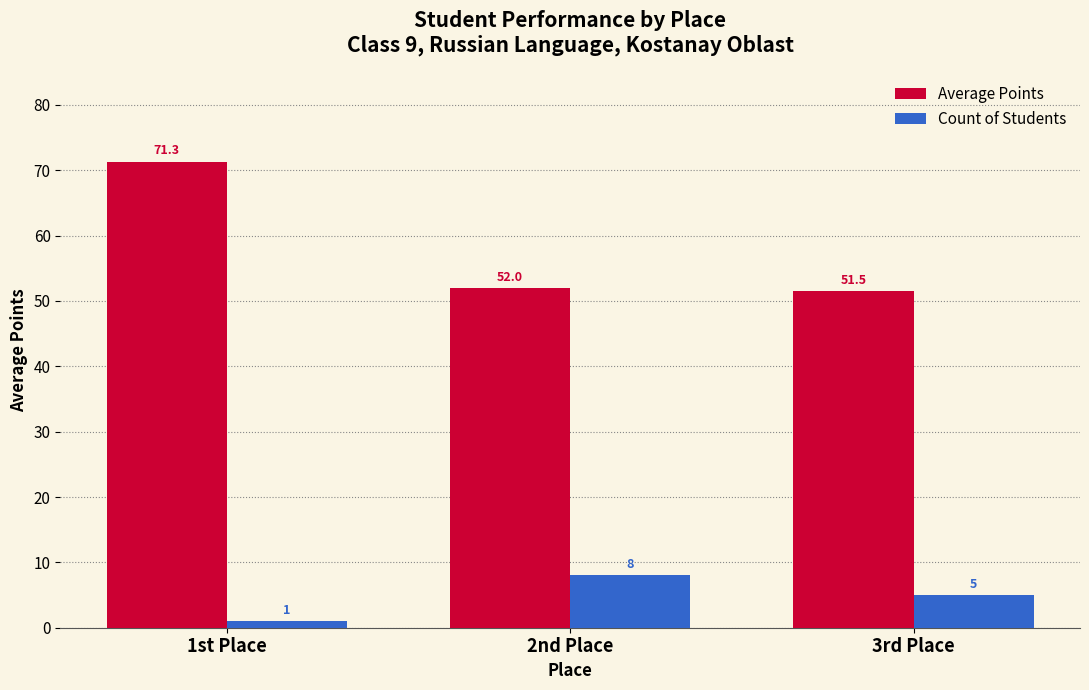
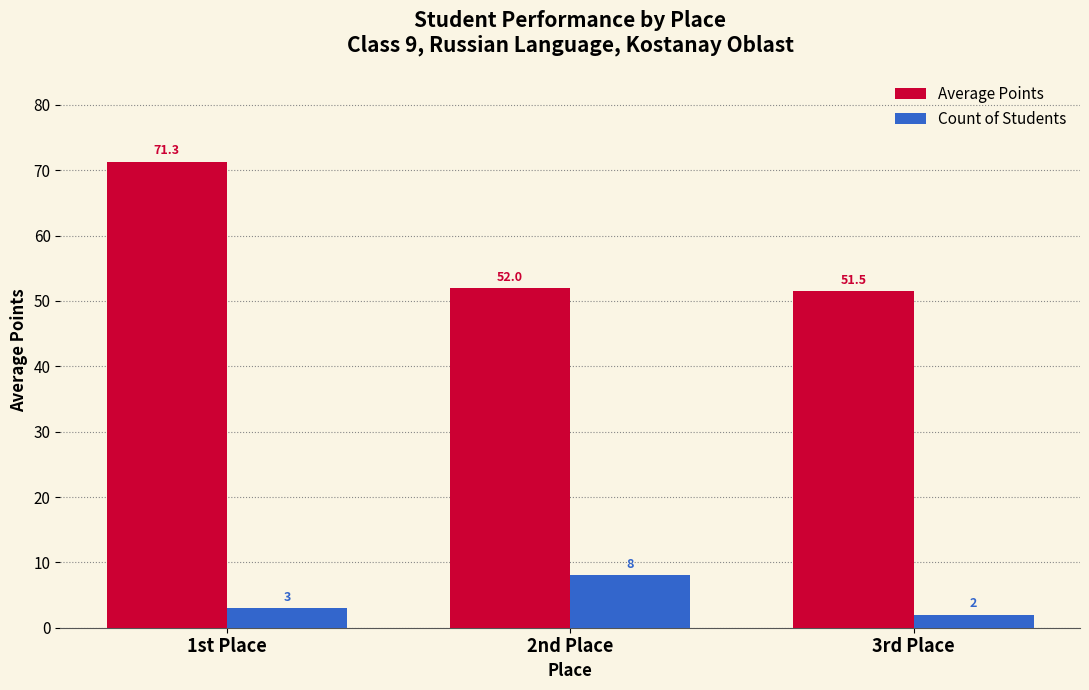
  {
    "Average Points": {
      "1st Place": 71.3,
      "2nd Place": 52.0,
      "3rd Place": 51.5
    },
    "Count of Students": {
-     "1st Place": 1,
+     "1st Place": 3,
      "2nd Place": 8,
-     "3rd Place": 5
+     "3rd Place": 2
    }
  }
